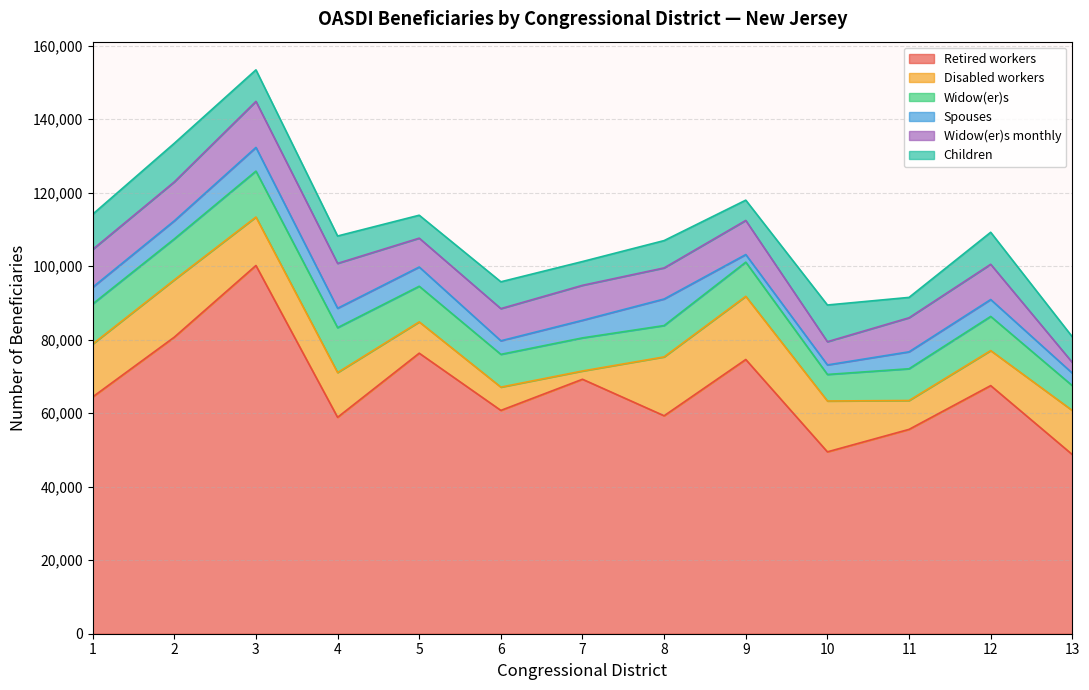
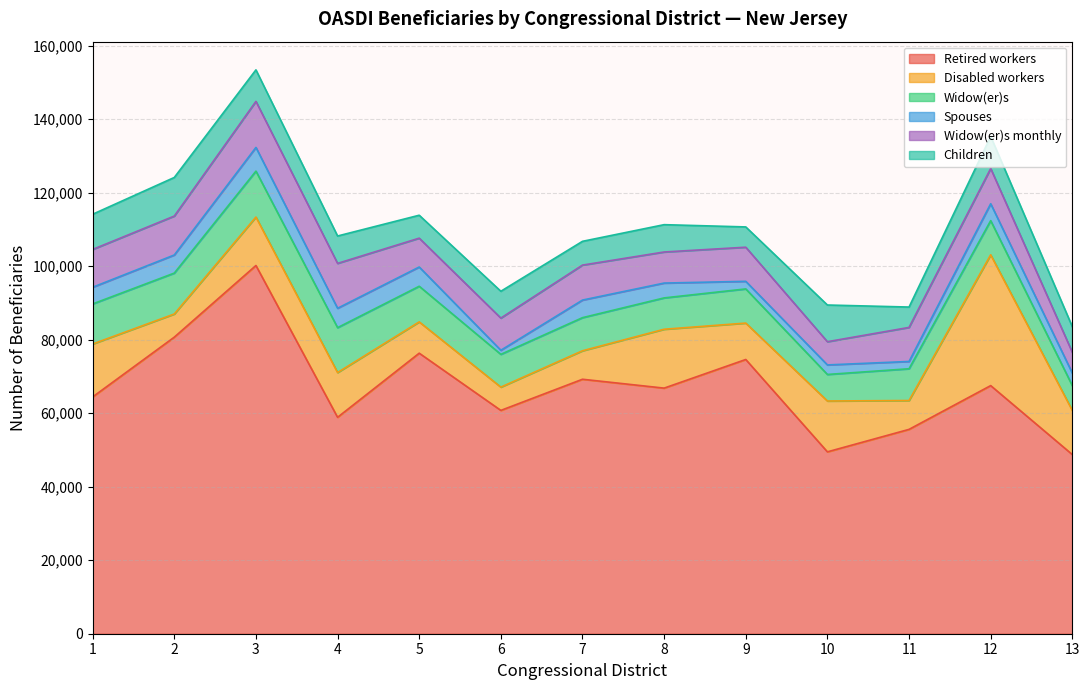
  {
    "Retired workers": {
      "1": "64,000",
      "2": "81,000",
      "3": "100,000",
      "4": "59,000",
      "5": "76,000",
      "6": "61,000",
      "7": "69,000",
-     "8": "59,000",
+     "8": "67,000",
      "9": "75,000",
      "10": "49,000",
      "11": "56,000",
      "12": "67,000",
      "13": "49,000"
    },
    "Disabled workers": {
      "1": "14,000",
-     "2": "16,000",
+     "2": "6,000",
      "3": "13,000",
      "4": "12,000",
      "5": "9,000",
      "6": "6,000",
-     "7": "2,000",
+     "7": "8,000",
      "8": "16,000",
-     "9": "17,000",
+     "9": "10,000",
      "10": "14,000",
      "11": "8,000",
-     "12": "10,000",
+     "12": "36,000",
      "13": "12,000"
    },
    "Spouses": {
      "1": "5,000",
      "2": "5,000",
      "3": "6,000",
      "4": "5,000",
      "5": "5,000",
-     "6": "4,000",
+     "6": "1,000",
      "7": "5,000",
-     "8": "7,000",
+     "8": "4,000",
      "9": "2,000",
      "10": "3,000",
-     "11": "5,000",
+     "11": "2,000",
      "12": "5,000",
      "13": "3,000"
    },
    "Widow(er)s monthly": {
      "1": "10,000",
      "2": "11,000",
      "3": "13,000",
      "4": "12,000",
      "5": "8,000",
      "6": "9,000",
      "7": "10,000",
      "8": "8,000",
      "9": "9,000",
      "10": "6,000",
      "11": "9,000",
      "12": "10,000",
-     "13": "3,000"
+     "13": "6,000"
    }
  }
